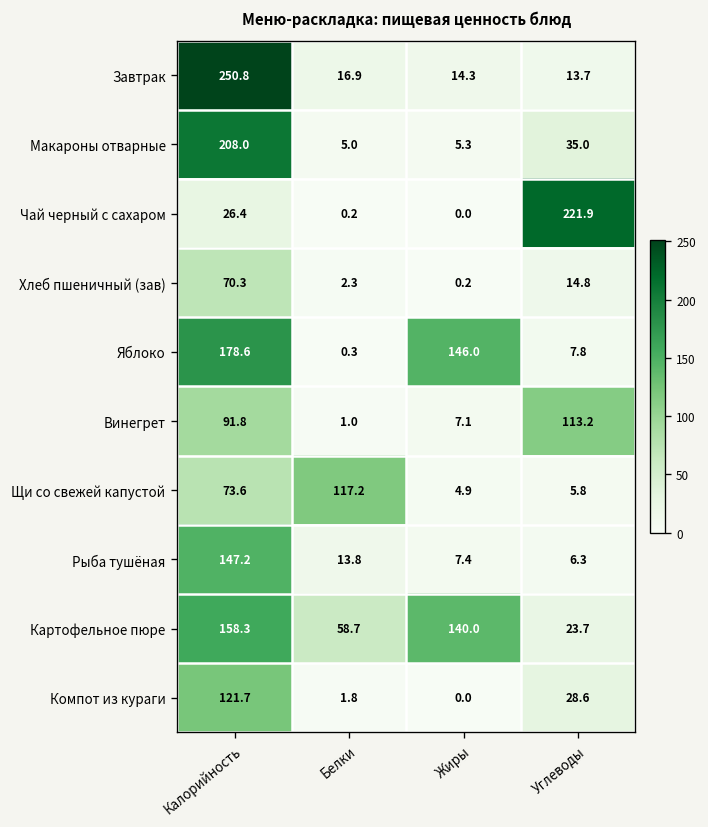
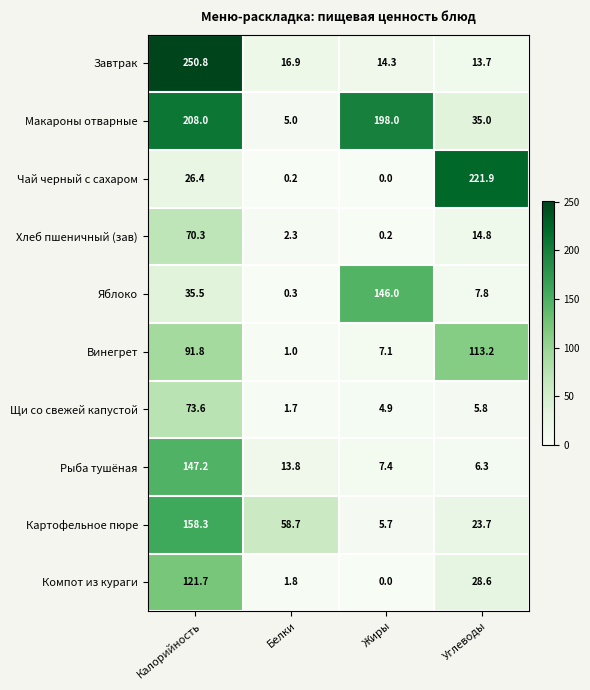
  {
    "Завтрак": {
      "Калорийность": 250.8,
      "Белки": 16.9,
      "Жиры": 14.3,
      "Углеводы": 13.7
    },
    "Макароны отварные": {
      "Калорийность": 208.0,
      "Белки": 5.0,
-     "Жиры": 5.3,
+     "Жиры": 198.0,
      "Углеводы": 35.0
    },
    "Чай черный с сахаром": {
      "Калорийность": 26.4,
      "Белки": 0.2,
      "Жиры": 0.0,
      "Углеводы": 221.9
    },
    "Хлеб пшеничный (зав)": {
      "Калорийность": 70.3,
      "Белки": 2.3,
      "Жиры": 0.2,
      "Углеводы": 14.8
    },
    "Яблоко": {
-     "Калорийность": 178.6,
+     "Калорийность": 35.5,
      "Белки": 0.3,
      "Жиры": 146.0,
      "Углеводы": 7.8
    },
    "Винегрет": {
      "Калорийность": 91.8,
      "Белки": 1.0,
      "Жиры": 7.1,
      "Углеводы": 113.2
    },
    "Щи со свежей капустой": {
      "Калорийность": 73.6,
-     "Белки": 117.2,
+     "Белки": 1.7,
      "Жиры": 4.9,
      "Углеводы": 5.8
    },
    "Рыба тушёная": {
      "Калорийность": 147.2,
      "Белки": 13.8,
      "Жиры": 7.4,
      "Углеводы": 6.3
    },
    "Картофельное пюре": {
      "Калорийность": 158.3,
      "Белки": 58.7,
-     "Жиры": 140.0,
+     "Жиры": 5.7,
      "Углеводы": 23.7
    },
    "Компот из кураги": {
      "Калорийность": 121.7,
      "Белки": 1.8,
      "Жиры": 0.0,
      "Углеводы": 28.6
    }
  }
